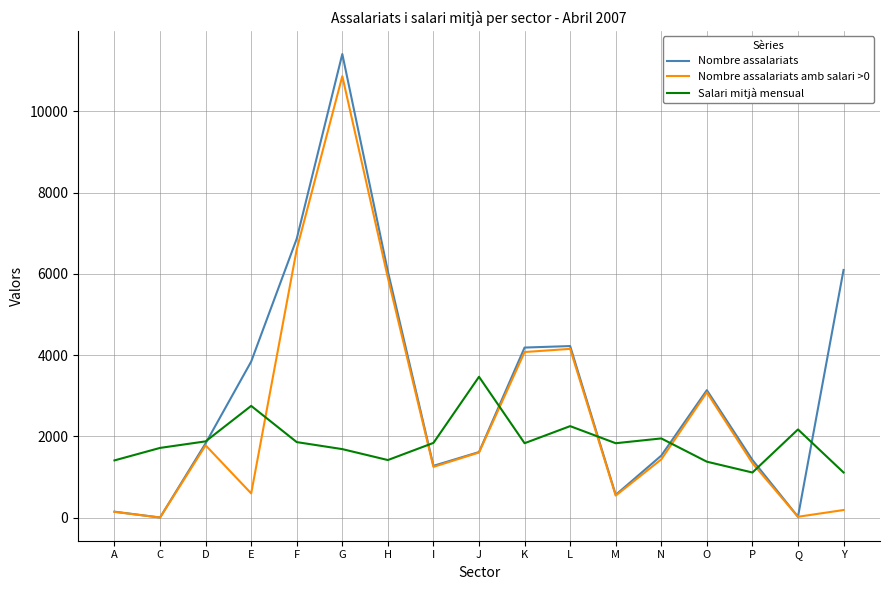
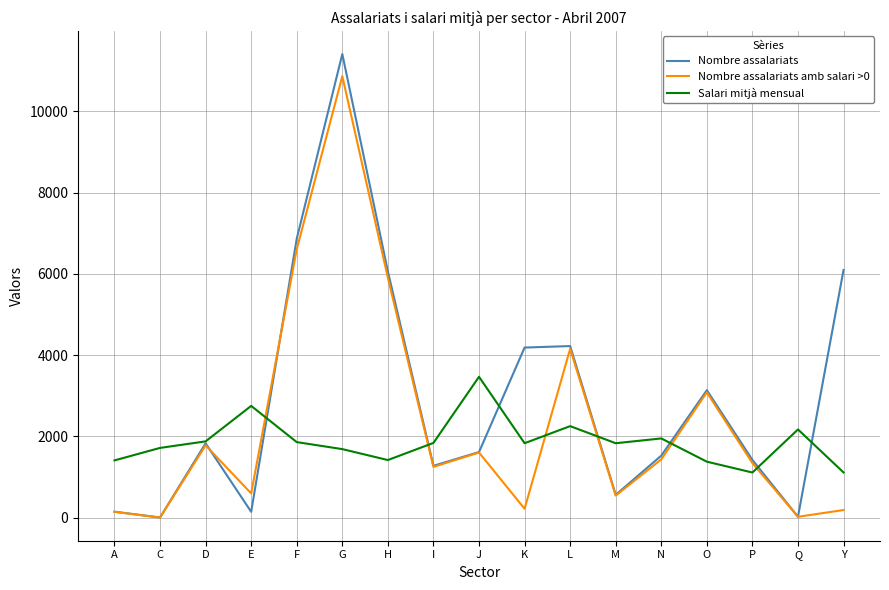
  {
    "Nombre assalariats": {
-     "E": 3800,
+     "E": 100,
      "F": 6900,
      "G": 11400,
      "H": 6100,
      "K": 4200,
      "L": 4200,
      "N": 1500,
      "P": 1400,
      "Y": 6100
    },
    "Nombre assalariats amb salari >0": {
      "E": 600,
      "F": 6600,
      "G": 10900,
      "H": 5900,
-     "K": 4100,
+     "K": 200,
      "L": 4200,
      "N": 1400,
      "P": 1300,
      "Y": 200
    },
    "Salari mitjà mensual": {
      "A": 1400,
      "C": 1700,
      "E": 2800,
      "F": 1900,
      "G": 1700,
      "H": 1400,
      "I": 1800,
      "J": 3500,
      "K": 1800,
      "L": 2300,
      "M": 1800,
      "N": 2000,
      "O": 1400,
      "P": 1100,
      "Q": 2200,
      "Y": 1100
    }
  }
